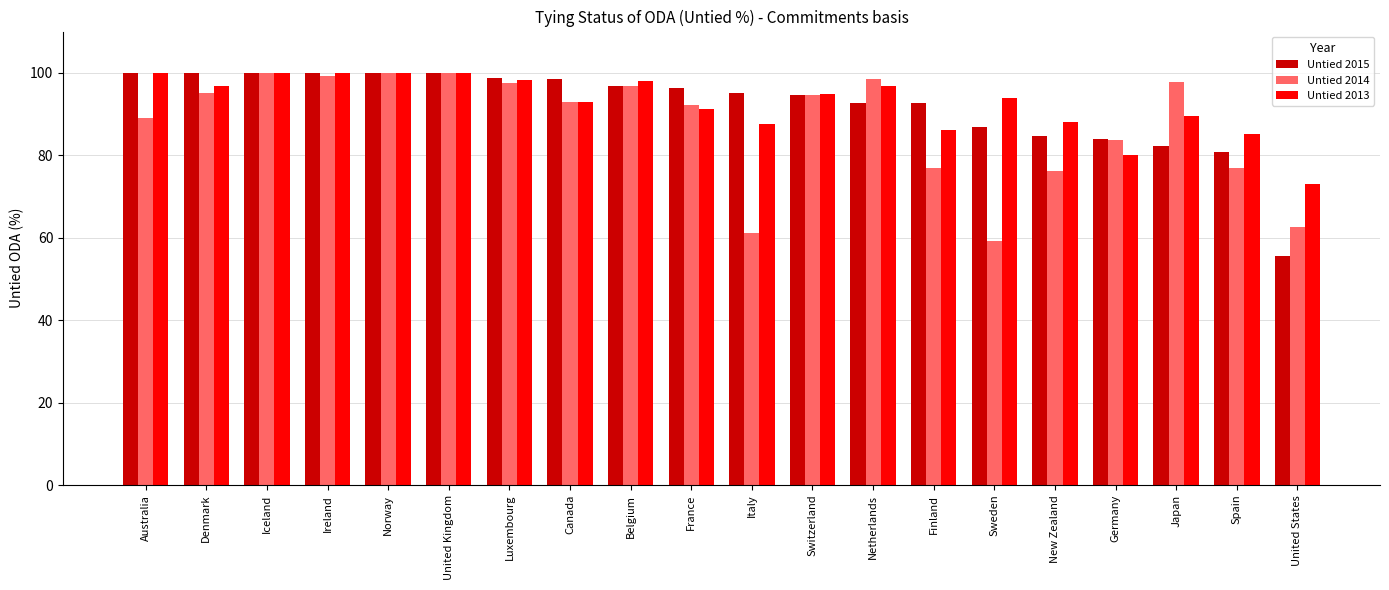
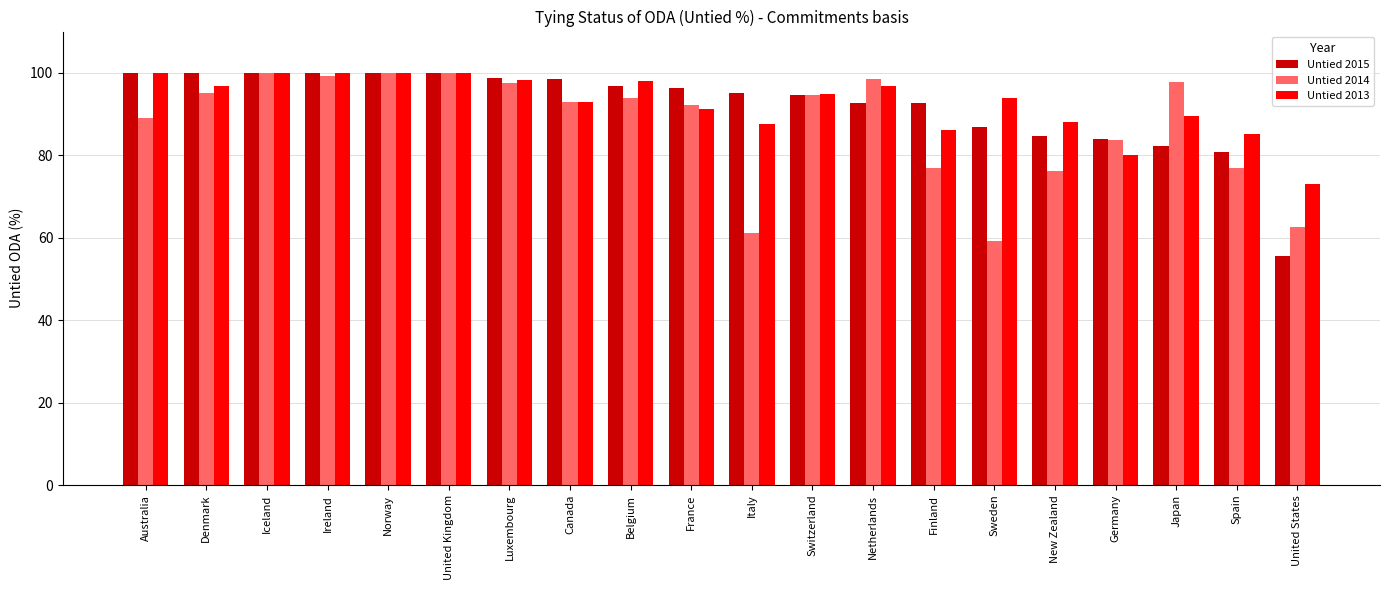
  {
    "Untied 2014": {
      "Australia": 89,
      "Denmark": 95,
      "Iceland": 100,
      "Ireland": 99,
      "Norway": 100,
      "United Kingdom": 100,
      "Luxembourg": 98,
      "Canada": 93,
-     "Belgium": 97,
+     "Belgium": 94,
      "France": 92,
      "Italy": 61,
      "Switzerland": 95,
      "Netherlands": 98,
      "Finland": 77,
      "Sweden": 59,
      "New Zealand": 76,
      "Germany": 84,
      "Japan": 98,
      "Spain": 77,
      "United States": 63
    }
  }
